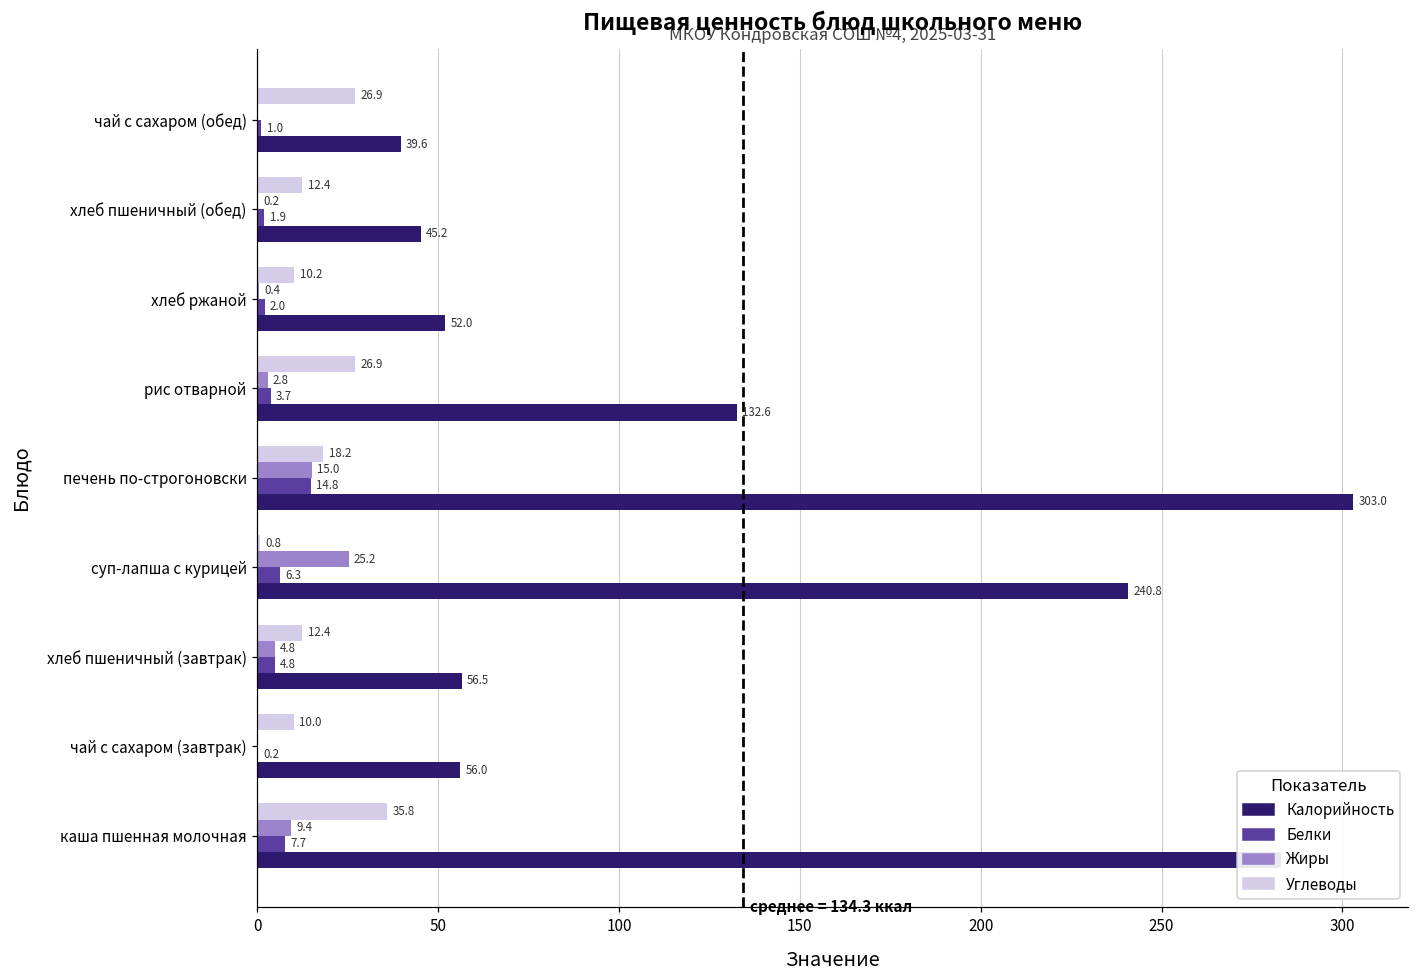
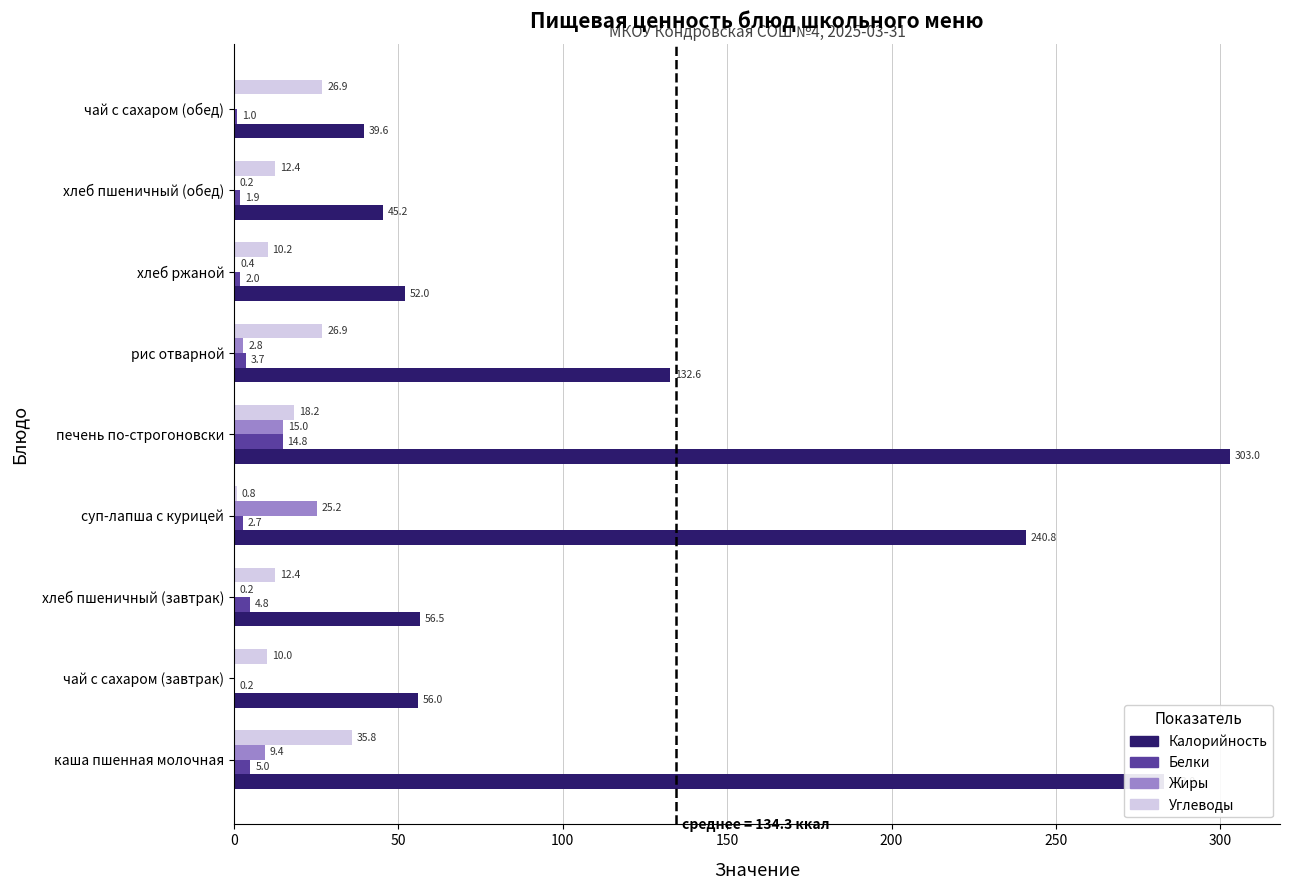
  {
    "Калорийность": {
      "чай с сахаром (обед)": 39.6,
      "хлеб пшеничный (обед)": 45.2,
      "хлеб ржаной": 52.0,
      "рис отварной": 132.6,
      "печень по-строгоновски": 303.0,
      "суп-лапша с курицей": 240.8,
      "хлеб пшеничный (завтрак)": 56.5,
      "чай с сахаром (завтрак)": 56.0
    },
    "Белки": {
      "чай с сахаром (обед)": 1.0,
      "хлеб пшеничный (обед)": 1.9,
      "хлеб ржаной": 2.0,
      "рис отварной": 3.7,
      "печень по-строгоновски": 14.8,
-     "суп-лапша с курицей": 6.3,
+     "суп-лапша с курицей": 2.7,
      "хлеб пшеничный (завтрак)": 4.8,
      "чай с сахаром (завтрак)": 0.2,
-     "каша пшенная молочная": 7.7
+     "каша пшенная молочная": 5.0
    },
    "Жиры": {
      "хлеб пшеничный (обед)": 0.2,
      "хлеб ржаной": 0.4,
      "рис отварной": 2.8,
      "печень по-строгоновски": 15.0,
      "суп-лапша с курицей": 25.2,
-     "хлеб пшеничный (завтрак)": 4.8,
+     "хлеб пшеничный (завтрак)": 0.2,
      "каша пшенная молочная": 9.4
    },
    "Углеводы": {
      "чай с сахаром (обед)": 26.9,
      "хлеб пшеничный (обед)": 12.4,
      "хлеб ржаной": 10.2,
      "рис отварной": 26.9,
      "печень по-строгоновски": 18.2,
      "суп-лапша с курицей": 0.8,
      "хлеб пшеничный (завтрак)": 12.4,
      "чай с сахаром (завтрак)": 10.0,
      "каша пшенная молочная": 35.8
    }
  }
